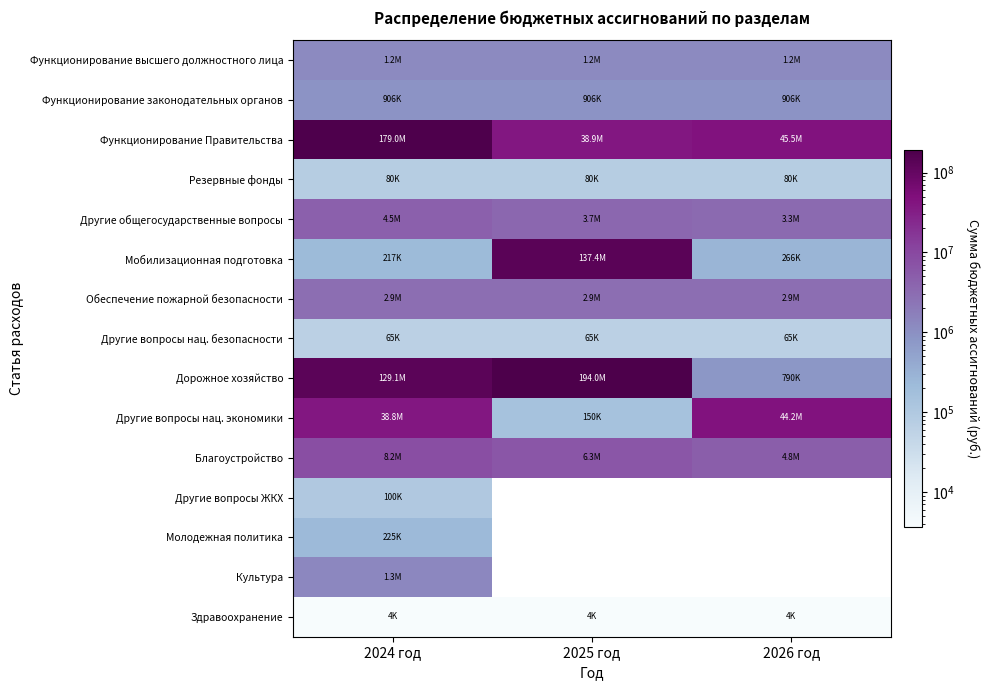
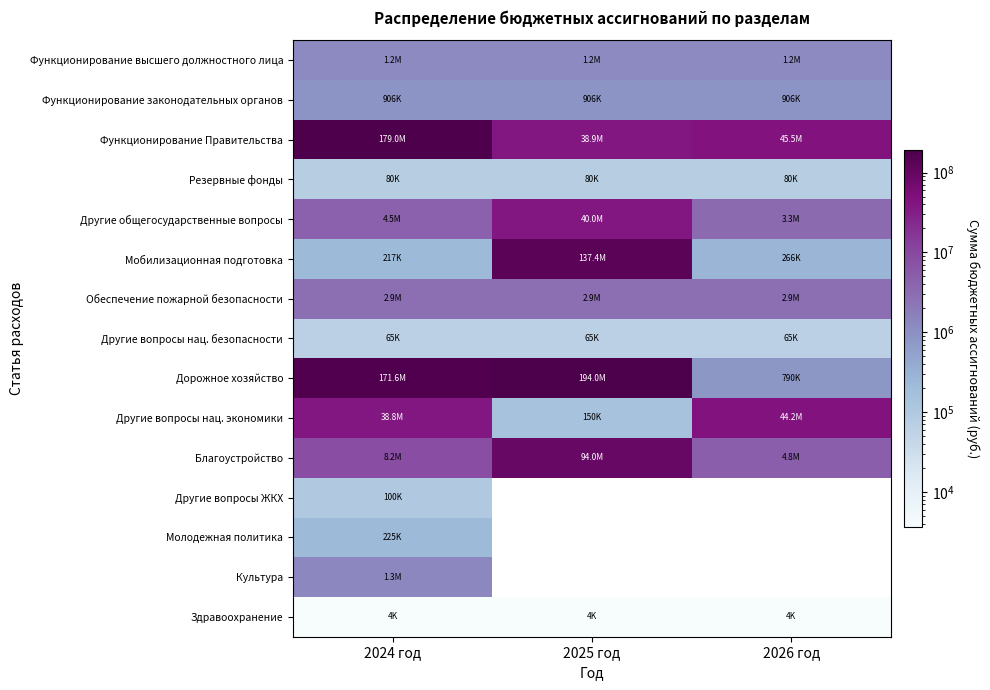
  {
    "Функционирование высшего должностного лица": {
      "2024 год": "1.2M",
      "2025 год": "1.2M",
      "2026 год": "1.2M"
    },
    "Функционирование законодательных органов": {
      "2024 год": "906K",
      "2025 год": "906K",
      "2026 год": "906K"
    },
    "Функционирование Правительства": {
      "2024 год": "179.0M",
      "2025 год": "38.9M",
      "2026 год": "45.5M"
    },
    "Резервные фонды": {
      "2024 год": "80K",
      "2025 год": "80K",
      "2026 год": "80K"
    },
    "Другие общегосударственные вопросы": {
      "2024 год": "4.5M",
-     "2025 год": "3.7M",
+     "2025 год": "40.0M",
      "2026 год": "3.3M"
    },
    "Мобилизационная подготовка": {
      "2024 год": "217K",
      "2025 год": "137.4M",
      "2026 год": "266K"
    },
    "Обеспечение пожарной безопасности": {
      "2024 год": "2.9M",
      "2025 год": "2.9M",
      "2026 год": "2.9M"
    },
    "Другие вопросы нац. безопасности": {
      "2024 год": "65K",
      "2025 год": "65K",
      "2026 год": "65K"
    },
    "Дорожное хозяйство": {
-     "2024 год": "129.1M",
+     "2024 год": "171.6M",
      "2025 год": "194.0M",
      "2026 год": "790K"
    },
    "Другие вопросы нац. экономики": {
      "2024 год": "38.8M",
      "2025 год": "150K",
      "2026 год": "44.2M"
    },
    "Благоустройство": {
      "2024 год": "8.2M",
-     "2025 год": "6.3M",
+     "2025 год": "94.0M",
      "2026 год": "4.8M"
    },
    "Другие вопросы ЖКХ": {
      "2024 год": "100K"
    },
    "Молодежная политика": {
      "2024 год": "225K"
    },
    "Культура": {
      "2024 год": "1.3M"
    },
    "Здравоохранение": {
      "2024 год": "4K",
      "2025 год": "4K",
      "2026 год": "4K"
    }
  }
